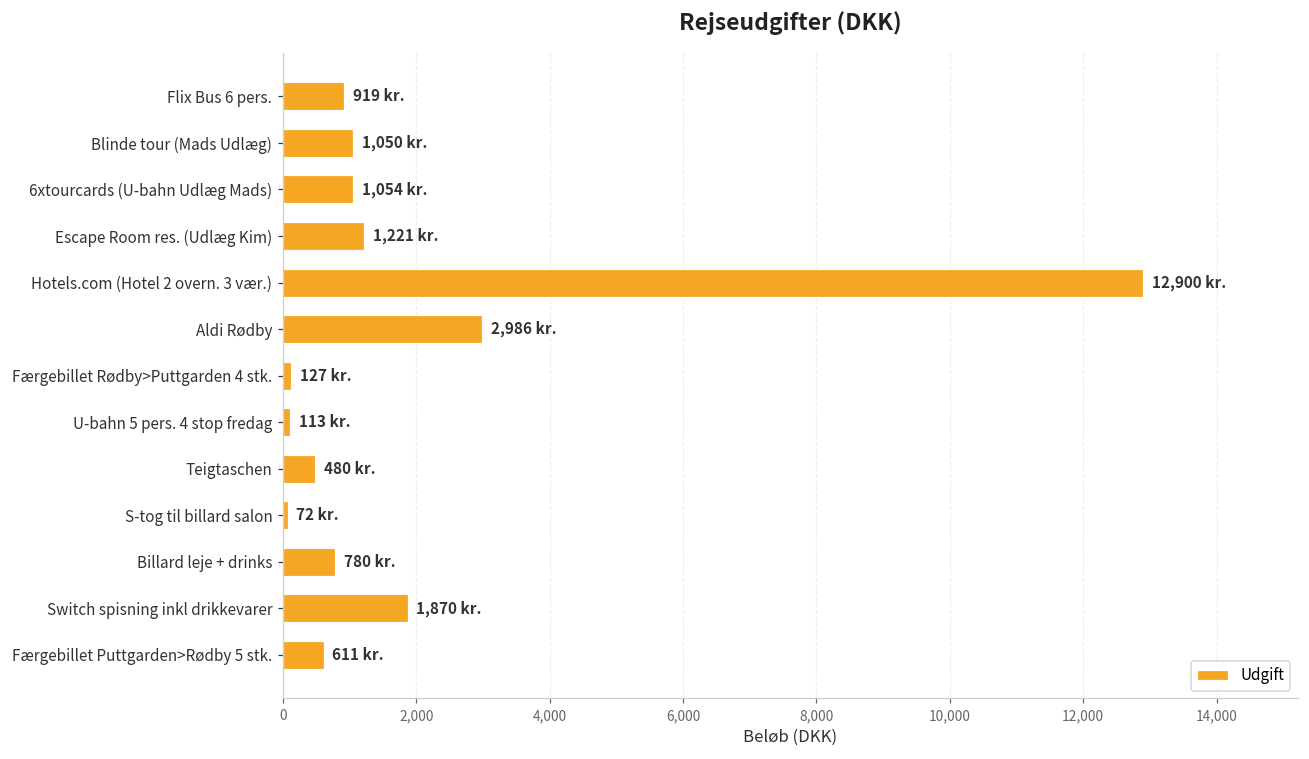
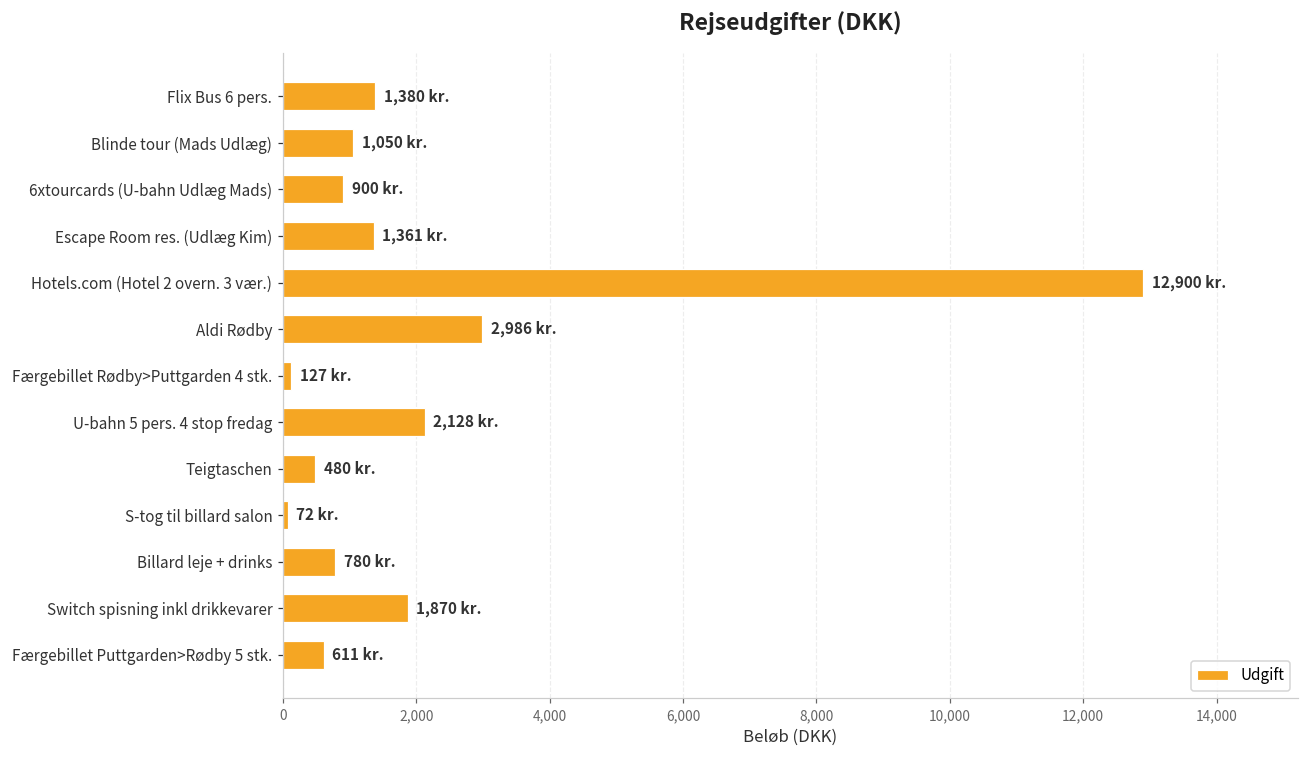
  {
-   "Flix Bus 6 pers.": "919",
+   "Flix Bus 6 pers.": "1,380",
    "Blinde tour (Mads Udlæg)": "1,050",
-   "6xtourcards (U-bahn Udlæg Mads)": "1,054",
-   "Escape Room res. (Udlæg Kim)": "1,221",
+   "6xtourcards (U-bahn Udlæg Mads)": "900",
+   "Escape Room res. (Udlæg Kim)": "1,361",
    "Hotels.com (Hotel 2 overn. 3 vær.)": "12,900",
    "Aldi Rødby": "2,986",
    "Færgebillet Rødby>Puttgarden 4 stk.": "127",
-   "U-bahn 5 pers. 4 stop fredag": "113",
+   "U-bahn 5 pers. 4 stop fredag": "2,128",
    "Teigtaschen": "480",
    "S-tog til billard salon": "72",
    "Billard leje + drinks": "780",
    "Switch spisning inkl drikkevarer": "1,870",
    "Færgebillet Puttgarden>Rødby 5 stk.": "611"
  }
